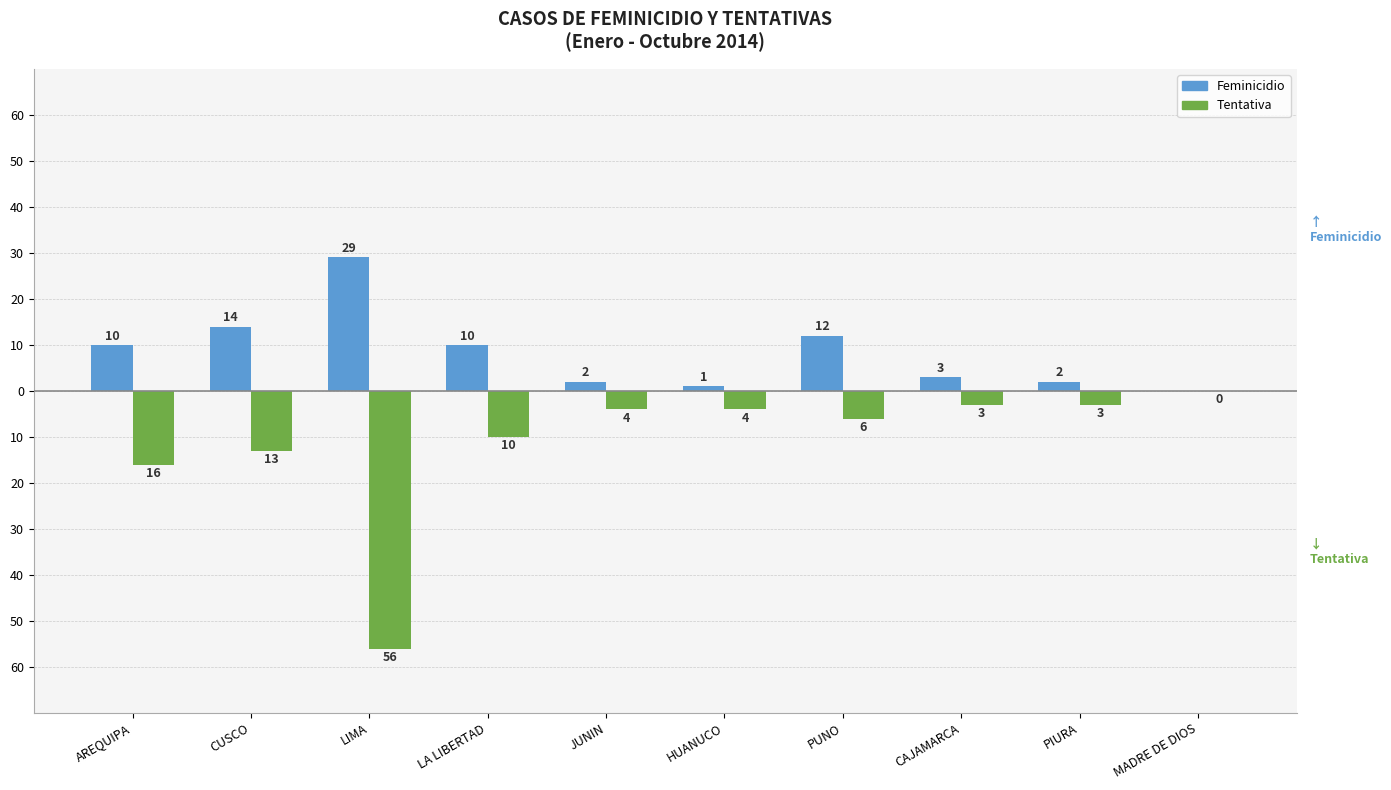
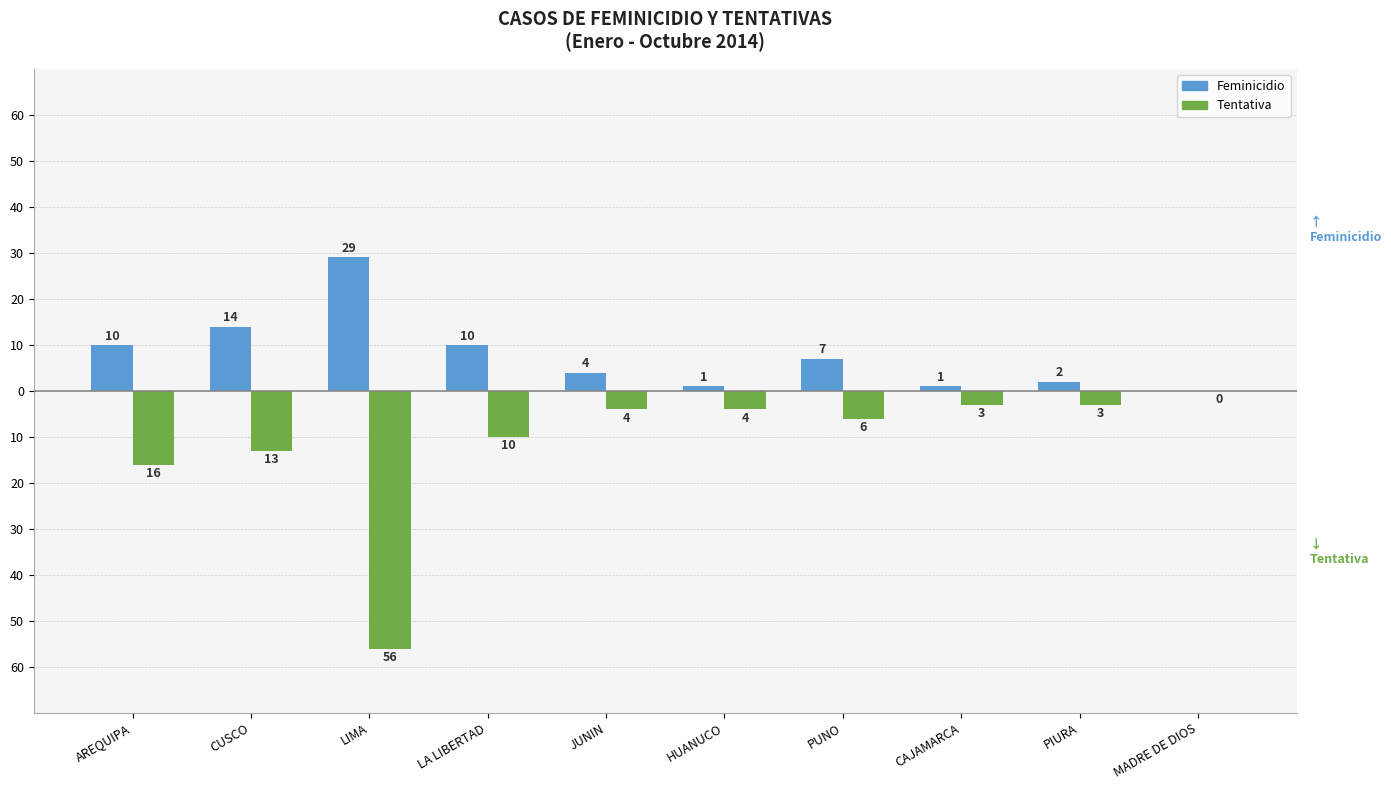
  {
    "Feminicidio": {
      "AREQUIPA": 10,
      "CUSCO": 14,
      "LIMA": 29,
      "LA LIBERTAD": 10,
-     "JUNIN": 2,
+     "JUNIN": 4,
      "HUANUCO": 1,
-     "PUNO": 12,
-     "CAJAMARCA": 3,
+     "PUNO": 7,
+     "CAJAMARCA": 1,
      "PIURA": 2
    },
    "Tentativa": {
      "MADRE DE DIOS": 0
    }
  }
